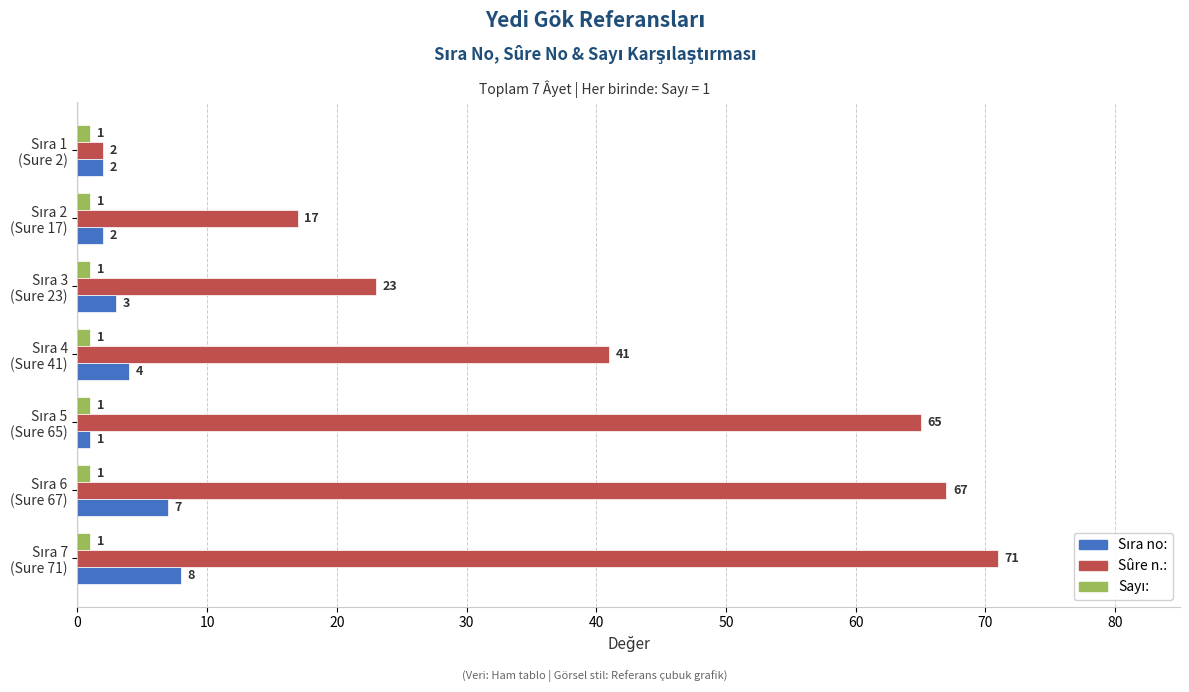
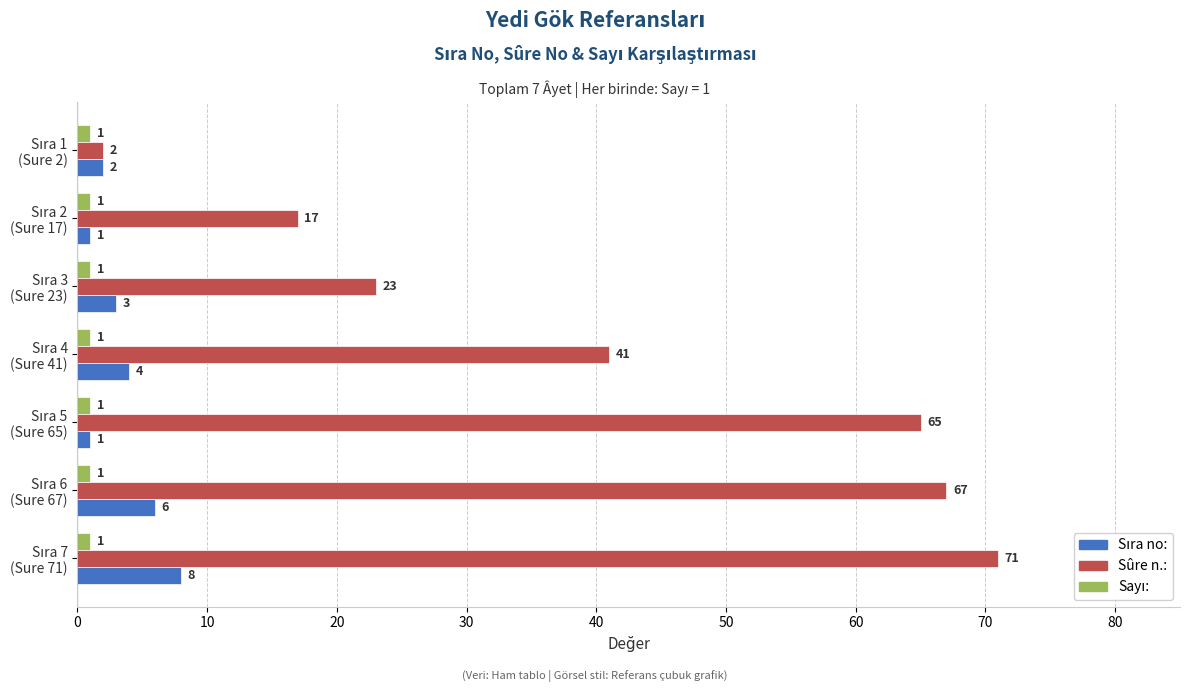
  {
    "Sayı:": {
      "Sıra 1 (Sure 2)": 1,
      "Sıra 2 (Sure 17)": 1,
      "Sıra 3 (Sure 23)": 1,
      "Sıra 4 (Sure 41)": 1,
      "Sıra 5 (Sure 65)": 1,
      "Sıra 6 (Sure 67)": 1,
      "Sıra 7 (Sure 71)": 1
    },
    "Sûre n.:": {
      "Sıra 1 (Sure 2)": 2,
      "Sıra 2 (Sure 17)": 17,
      "Sıra 3 (Sure 23)": 23,
      "Sıra 4 (Sure 41)": 41,
      "Sıra 5 (Sure 65)": 65,
      "Sıra 6 (Sure 67)": 67,
      "Sıra 7 (Sure 71)": 71
    },
    "Sıra no:": {
      "Sıra 1 (Sure 2)": 2,
-     "Sıra 2 (Sure 17)": 2,
+     "Sıra 2 (Sure 17)": 1,
      "Sıra 3 (Sure 23)": 3,
      "Sıra 4 (Sure 41)": 4,
      "Sıra 5 (Sure 65)": 1,
-     "Sıra 6 (Sure 67)": 7,
+     "Sıra 6 (Sure 67)": 6,
      "Sıra 7 (Sure 71)": 8
    }
  }
